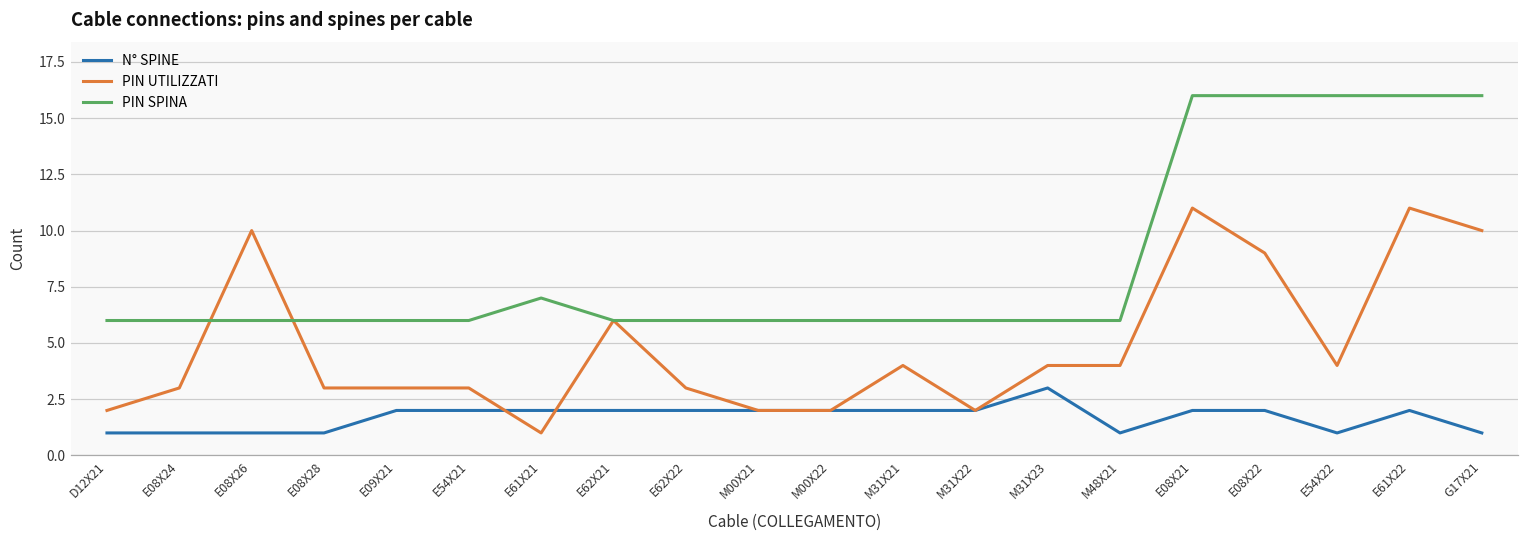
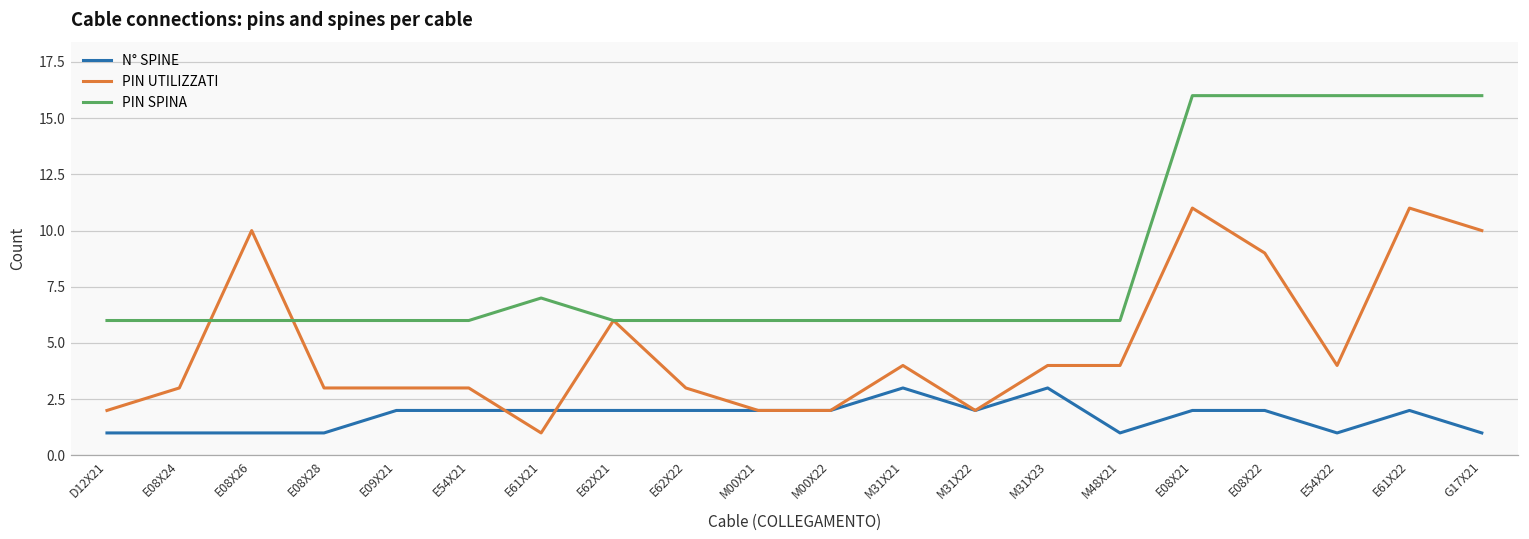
  {
    "N° SPINE": {
      "D12X21": 1,
      "E08X24": 1,
      "E08X26": 1,
      "E08X28": 1,
      "E09X21": 2,
      "E54X21": 2,
      "E61X21": 2,
      "E62X21": 2,
      "E62X22": 2,
-     "M31X21": 2,
+     "M31X21": 3,
      "M31X23": 3,
      "M48X21": 1,
      "E08X21": 2,
      "E08X22": 2,
      "E54X22": 1,
      "E61X22": 2,
      "G17X21": 1
    },
    "PIN UTILIZZATI": {
      "D12X21": 2,
      "E08X24": 3,
      "E08X26": 10,
      "E08X28": 3,
      "E09X21": 3,
      "E54X21": 3,
      "E61X21": 1,
      "E62X22": 3,
      "M31X21": 4,
      "M31X23": 4,
      "M48X21": 4,
      "E08X21": 11,
      "E08X22": 9,
      "E54X22": 4,
      "E61X22": 11,
      "G17X21": 10
    },
    "PIN SPINA": {
      "D12X21": 6,
      "E08X24": 6,
      "E08X26": 6,
      "E08X28": 6,
      "E09X21": 6,
      "E54X21": 6,
      "E61X21": 7,
      "E62X22": 6,
      "M00X21": 6,
      "M00X22": 6,
      "M31X21": 6,
      "M31X22": 6,
      "M31X23": 6,
      "M48X21": 6,
      "E08X21": 16,
      "E08X22": 16,
      "E54X22": 16,
      "E61X22": 16,
      "G17X21": 16
    }
  }
